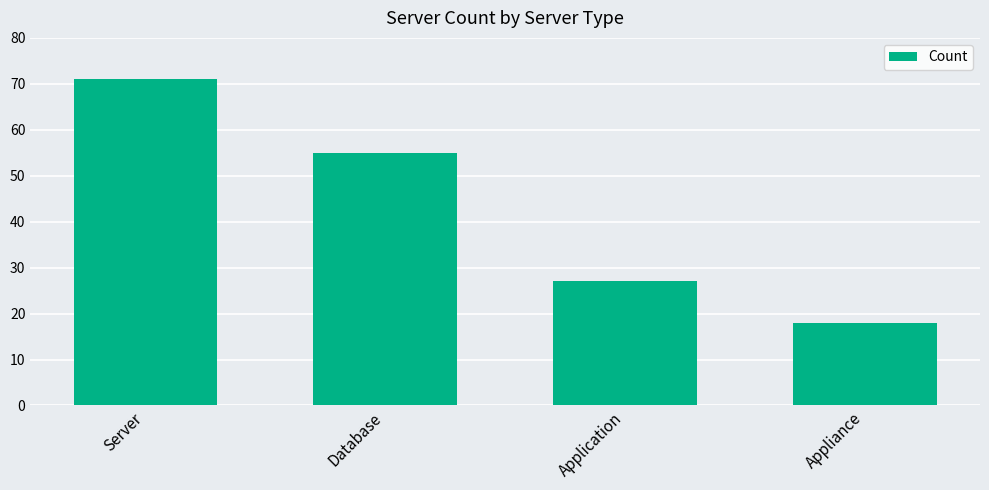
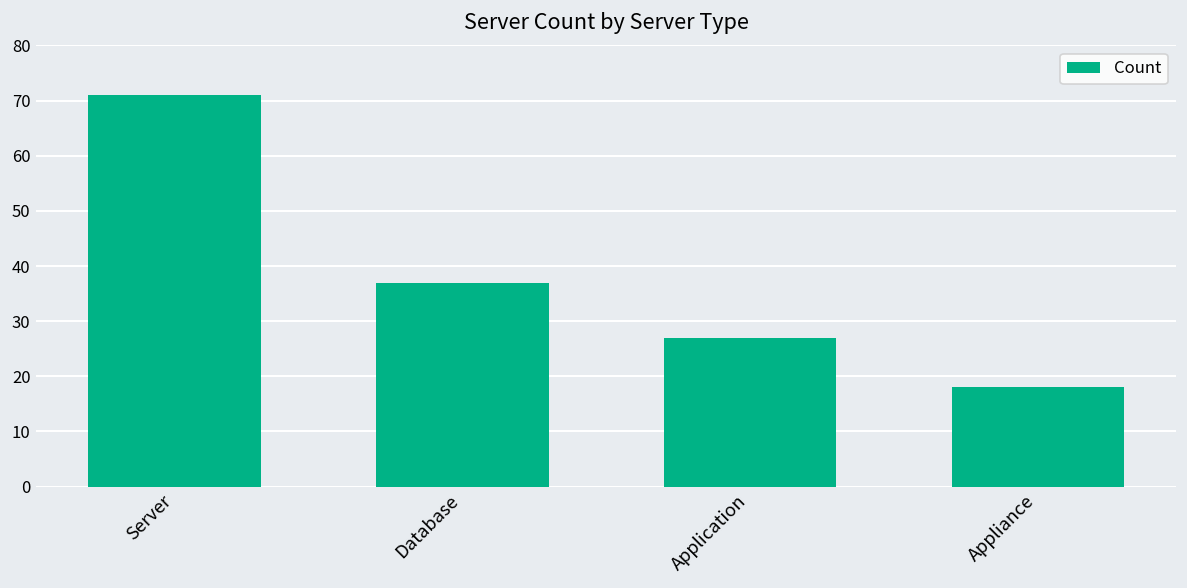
  {
    "Server": 71,
-   "Database": 55,
+   "Database": 37,
    "Application": 27,
    "Appliance": 18
  }
